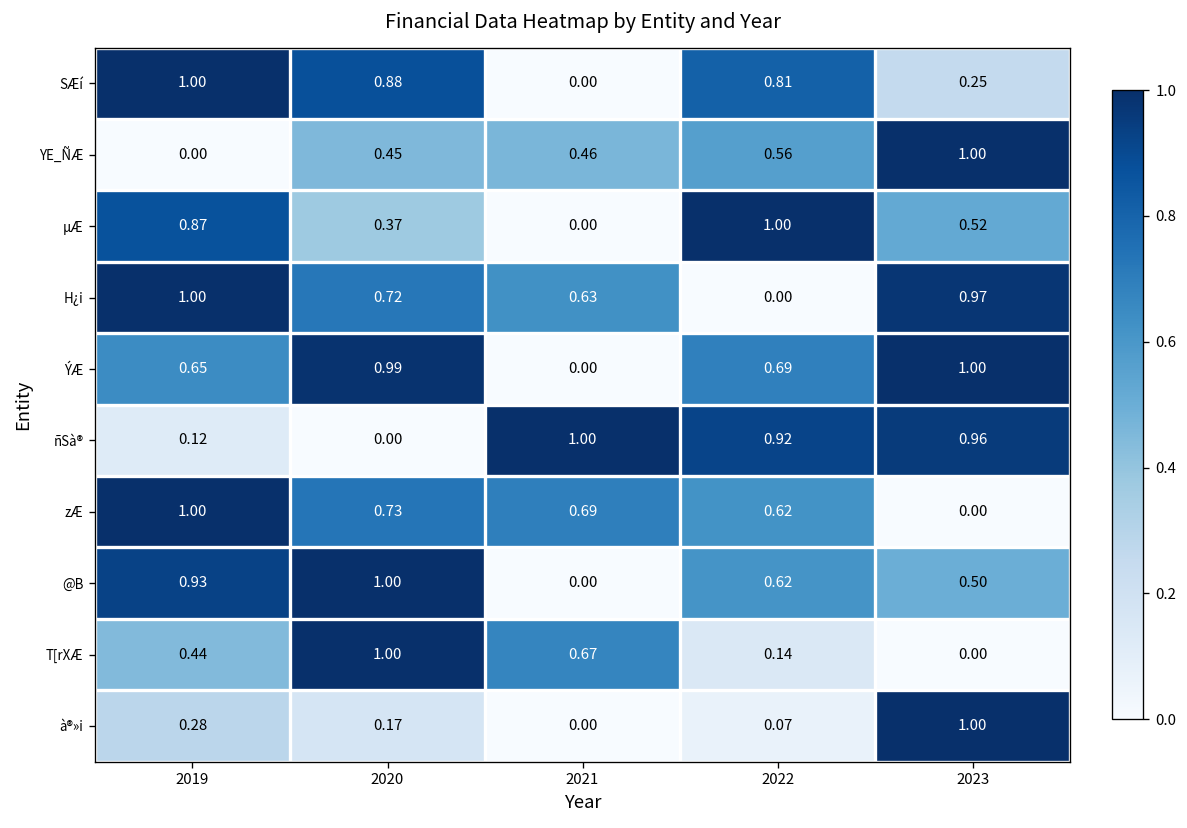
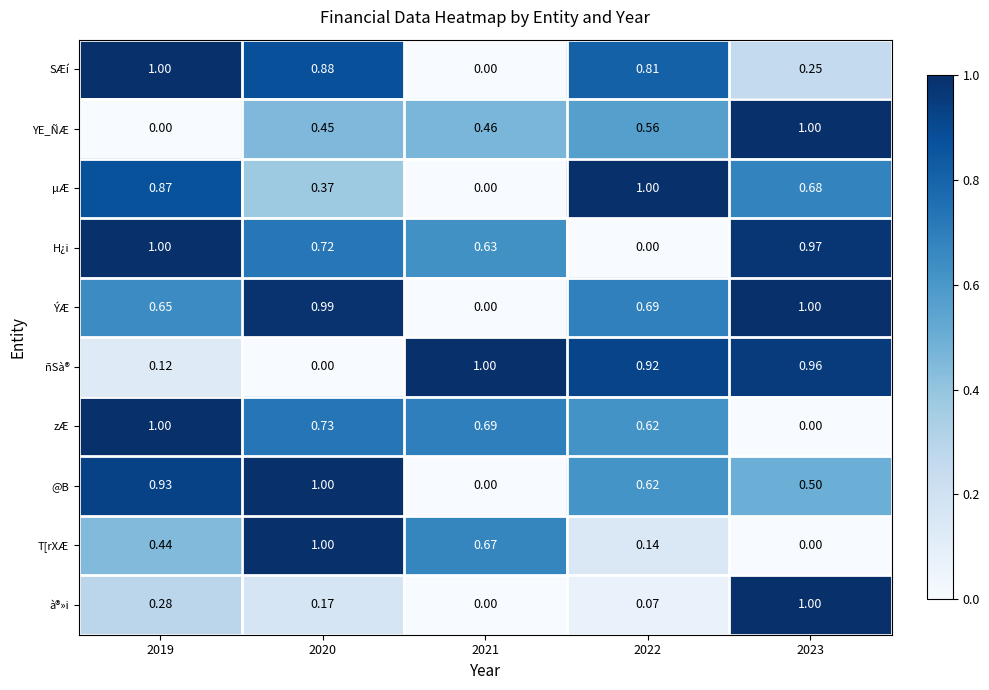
  {
    "SÆí": {
      "2019": 1.00,
      "2020": 0.88,
      "2021": 0.00,
      "2022": 0.81,
      "2023": 0.25
    },
    "YE_ÑÆ": {
      "2019": 0.00,
      "2020": 0.45,
      "2021": 0.46,
      "2022": 0.56,
      "2023": 1.00
    },
    "µÆ": {
      "2019": 0.87,
      "2020": 0.37,
      "2021": 0.00,
      "2022": 1.00,
-     "2023": 0.52
+     "2023": 0.68
    },
    "H¿i": {
      "2019": 1.00,
      "2020": 0.72,
      "2021": 0.63,
      "2022": 0.00,
      "2023": 0.97
    },
    "ÝÆ": {
      "2019": 0.65,
      "2020": 0.99,
      "2021": 0.00,
      "2022": 0.69,
      "2023": 1.00
    },
    "ñSà®": {
      "2019": 0.12,
      "2020": 0.00,
      "2021": 1.00,
      "2022": 0.92,
      "2023": 0.96
    },
    "zÆ": {
      "2019": 1.00,
      "2020": 0.73,
      "2021": 0.69,
      "2022": 0.62,
      "2023": 0.00
    },
    "@B": {
      "2019": 0.93,
      "2020": 1.00,
      "2021": 0.00,
      "2022": 0.62,
      "2023": 0.50
    },
    "T[rXÆ": {
      "2019": 0.44,
      "2020": 1.00,
      "2021": 0.67,
      "2022": 0.14,
      "2023": 0.00
    },
    "à®»i": {
      "2019": 0.28,
      "2020": 0.17,
      "2021": 0.00,
      "2022": 0.07,
      "2023": 1.00
    }
  }
